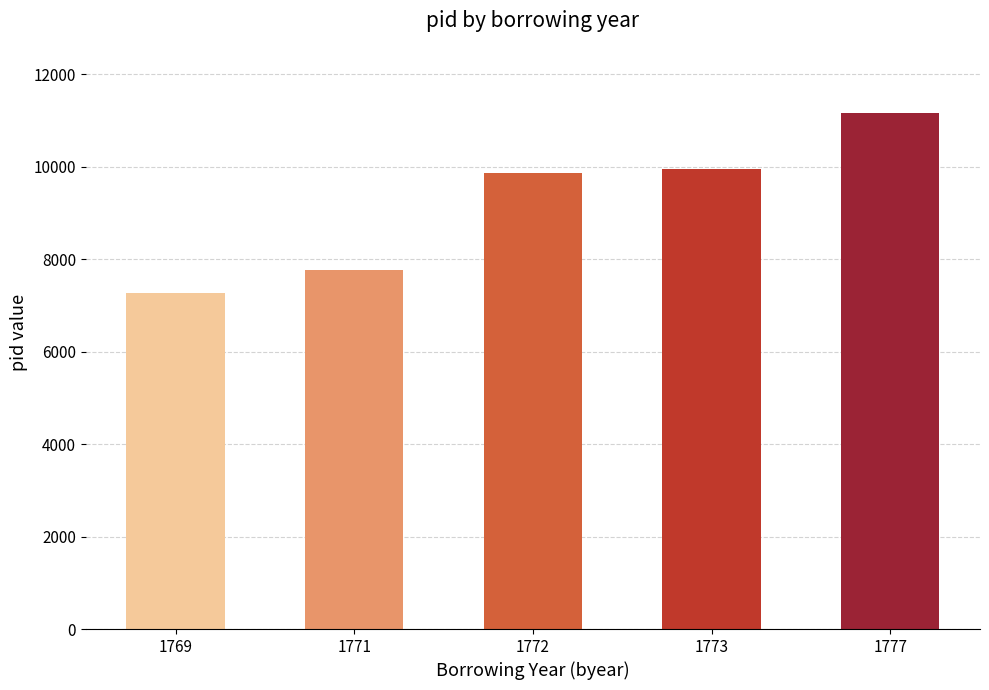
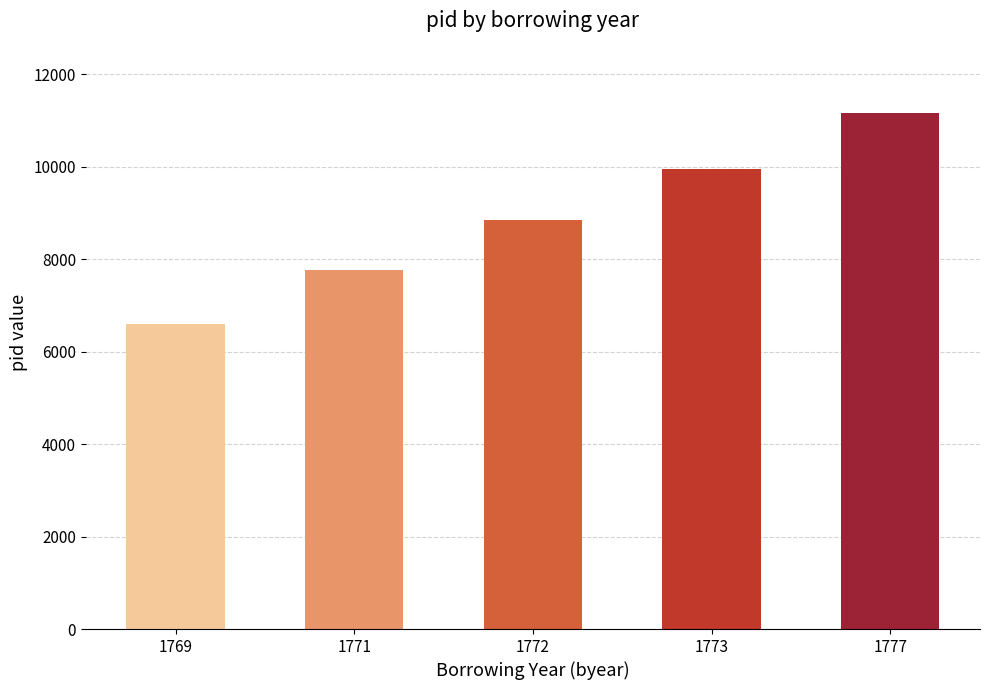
  {
-   "1769": 7300,
+   "1769": 6600,
    "1771": 7800,
-   "1772": 9900,
+   "1772": 8800,
    "1773": 9900,
    "1777": 11200
  }
